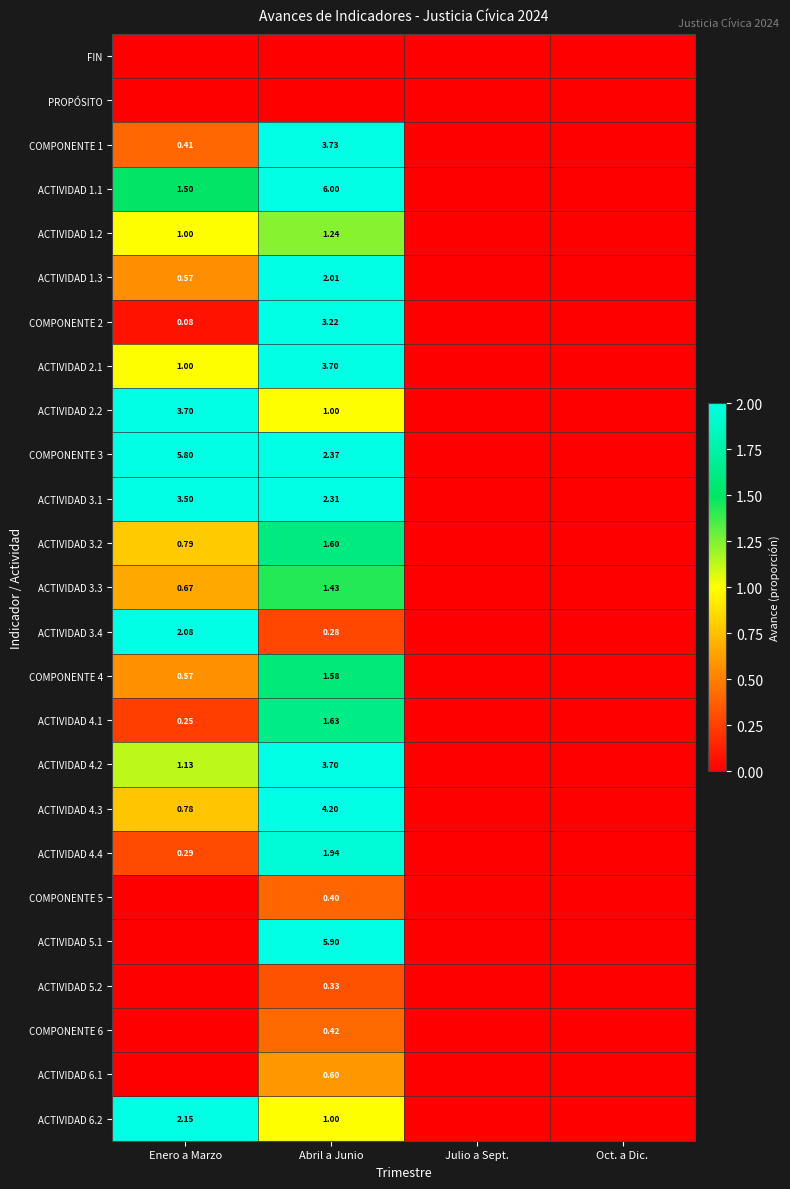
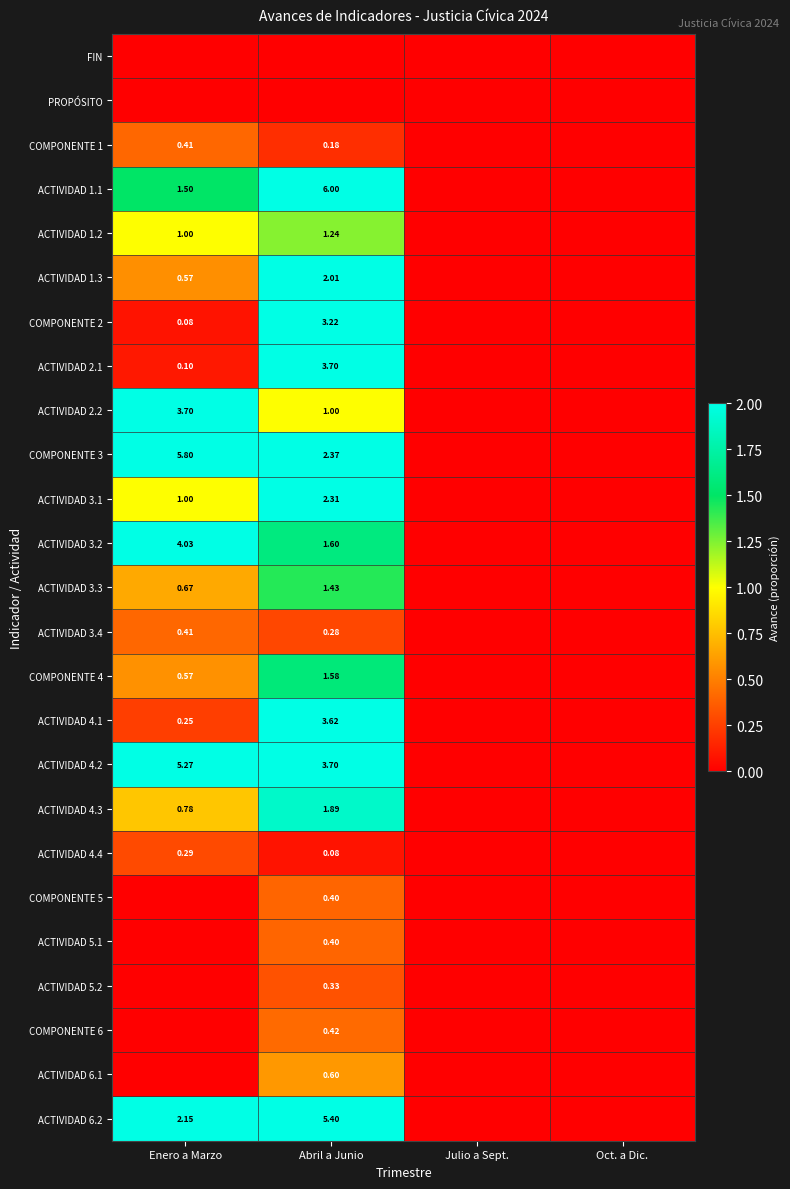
  {
    "COMPONENTE 1": {
      "Enero a Marzo": 0.41,
-     "Abril a Junio": 3.73
+     "Abril a Junio": 0.18
    },
    "ACTIVIDAD 1.1": {
      "Enero a Marzo": 1.50,
      "Abril a Junio": 6.00
    },
    "ACTIVIDAD 1.2": {
      "Enero a Marzo": 1.00,
      "Abril a Junio": 1.24
    },
    "ACTIVIDAD 1.3": {
      "Enero a Marzo": 0.57,
      "Abril a Junio": 2.01
    },
    "COMPONENTE 2": {
      "Enero a Marzo": 0.08,
      "Abril a Junio": 3.22
    },
    "ACTIVIDAD 2.1": {
-     "Enero a Marzo": 1.00,
+     "Enero a Marzo": 0.10,
      "Abril a Junio": 3.70
    },
    "ACTIVIDAD 2.2": {
      "Enero a Marzo": 3.70,
      "Abril a Junio": 1.00
    },
    "COMPONENTE 3": {
      "Enero a Marzo": 5.80,
      "Abril a Junio": 2.37
    },
    "ACTIVIDAD 3.1": {
-     "Enero a Marzo": 3.50,
+     "Enero a Marzo": 1.00,
      "Abril a Junio": 2.31
    },
    "ACTIVIDAD 3.2": {
-     "Enero a Marzo": 0.79,
+     "Enero a Marzo": 4.03,
      "Abril a Junio": 1.60
    },
    "ACTIVIDAD 3.3": {
      "Enero a Marzo": 0.67,
      "Abril a Junio": 1.43
    },
    "ACTIVIDAD 3.4": {
-     "Enero a Marzo": 2.08,
+     "Enero a Marzo": 0.41,
      "Abril a Junio": 0.28
    },
    "COMPONENTE 4": {
      "Enero a Marzo": 0.57,
      "Abril a Junio": 1.58
    },
    "ACTIVIDAD 4.1": {
      "Enero a Marzo": 0.25,
-     "Abril a Junio": 1.63
+     "Abril a Junio": 3.62
    },
    "ACTIVIDAD 4.2": {
-     "Enero a Marzo": 1.13,
+     "Enero a Marzo": 5.27,
      "Abril a Junio": 3.70
    },
    "ACTIVIDAD 4.3": {
      "Enero a Marzo": 0.78,
-     "Abril a Junio": 4.20
+     "Abril a Junio": 1.89
    },
    "ACTIVIDAD 4.4": {
      "Enero a Marzo": 0.29,
-     "Abril a Junio": 1.94
+     "Abril a Junio": 0.08
    },
    "COMPONENTE 5": {
      "Abril a Junio": 0.40
    },
    "ACTIVIDAD 5.1": {
-     "Abril a Junio": 5.90
+     "Abril a Junio": 0.40
    },
    "ACTIVIDAD 5.2": {
      "Abril a Junio": 0.33
    },
    "COMPONENTE 6": {
      "Abril a Junio": 0.42
    },
    "ACTIVIDAD 6.1": {
      "Abril a Junio": 0.60
    },
    "ACTIVIDAD 6.2": {
      "Enero a Marzo": 2.15,
-     "Abril a Junio": 1.00
+     "Abril a Junio": 5.40
    }
  }
